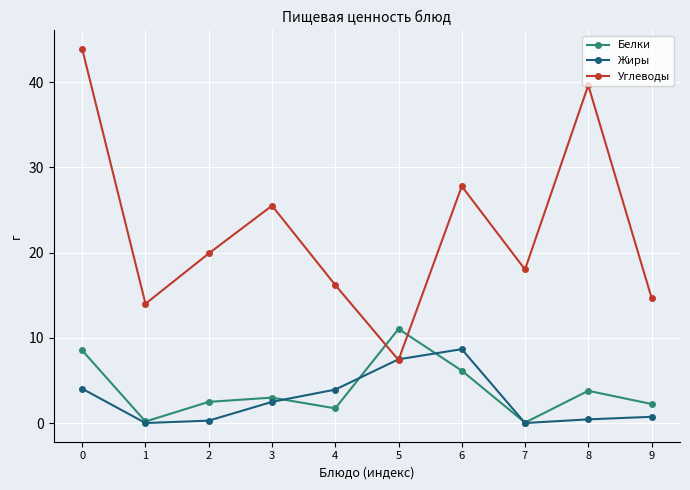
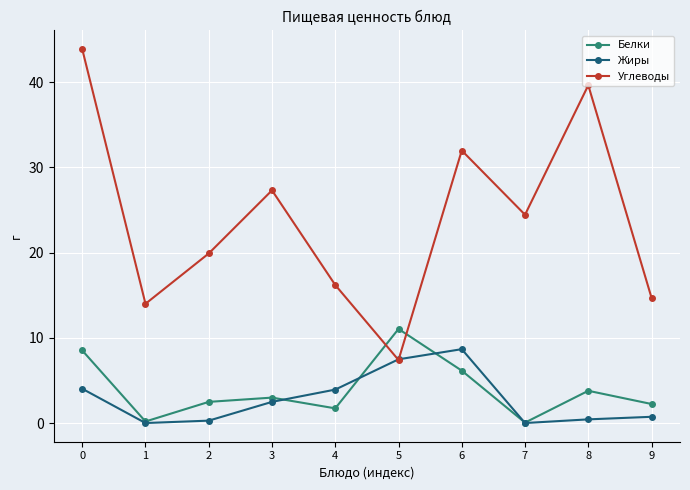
  {
    "Углеводы": {
      "0": 44,
      "1": 14,
      "2": 20,
-     "3": 26,
+     "3": 27,
      "4": 16,
-     "6": 28,
-     "7": 18,
+     "6": 32,
+     "7": 24,
      "9": 15
    }
  }
